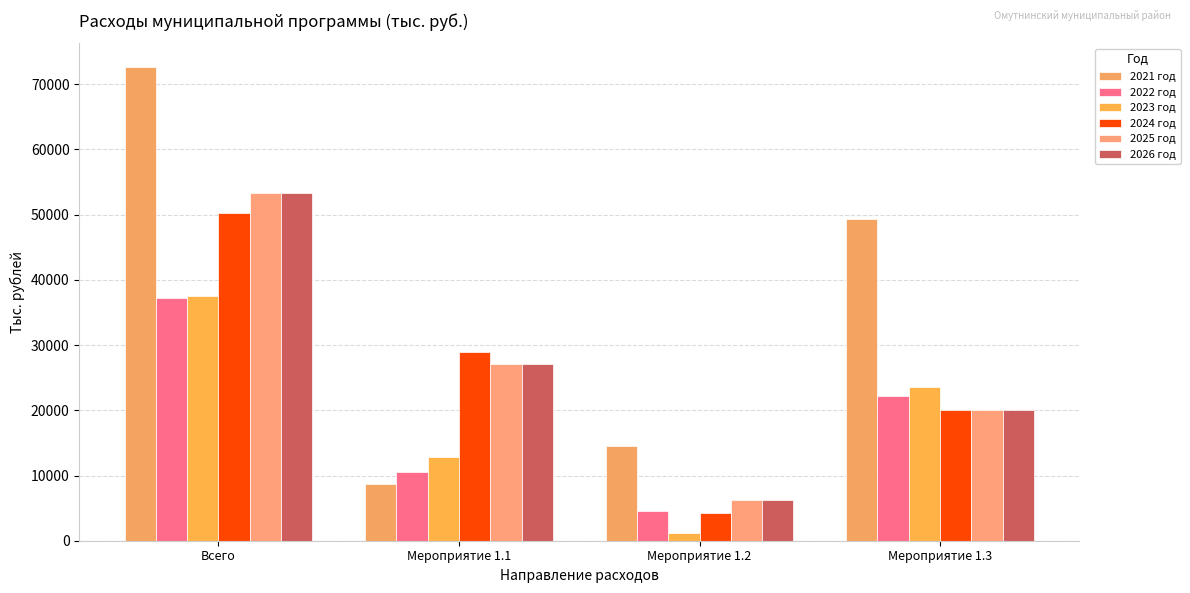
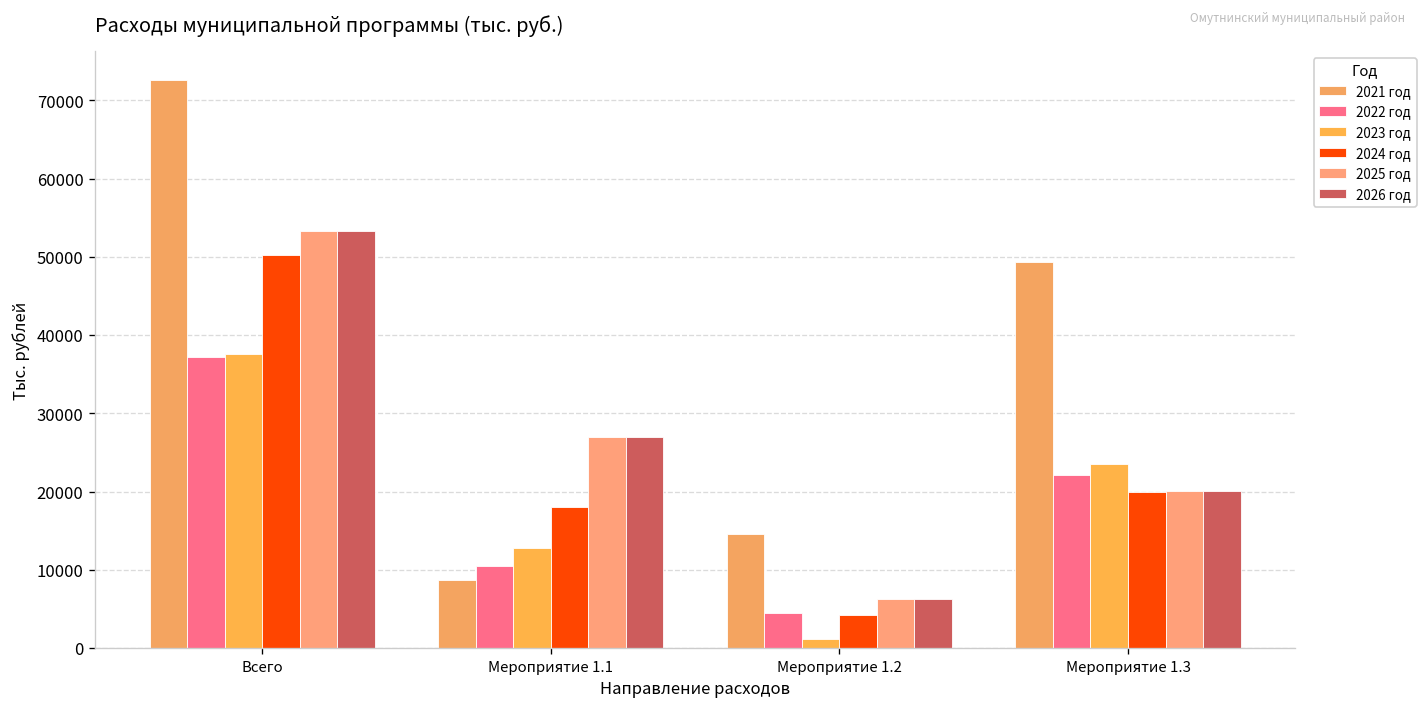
  {
    "2024 год": {
      "Всего": 50000,
-     "Мероприятие 1.1": 29000,
+     "Мероприятие 1.1": 18000,
      "Мероприятие 1.2": 4000,
      "Мероприятие 1.3": 20000
    },
    "2026 год": {
      "Всего": 53000,
      "Мероприятие 1.1": 27000,
      "Мероприятие 1.2": 6000,
      "Мероприятие 1.3": 20000
    }
  }
